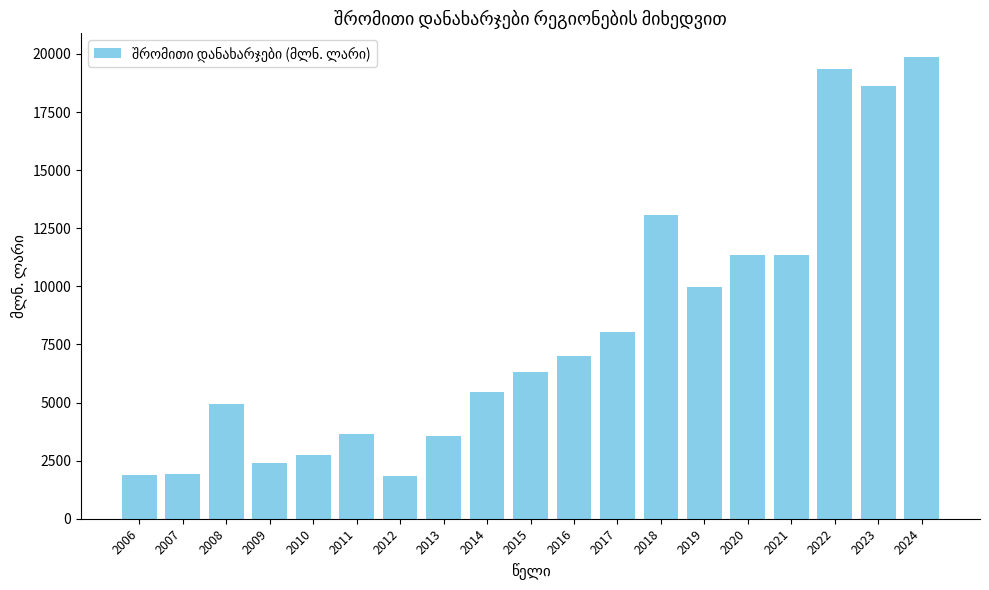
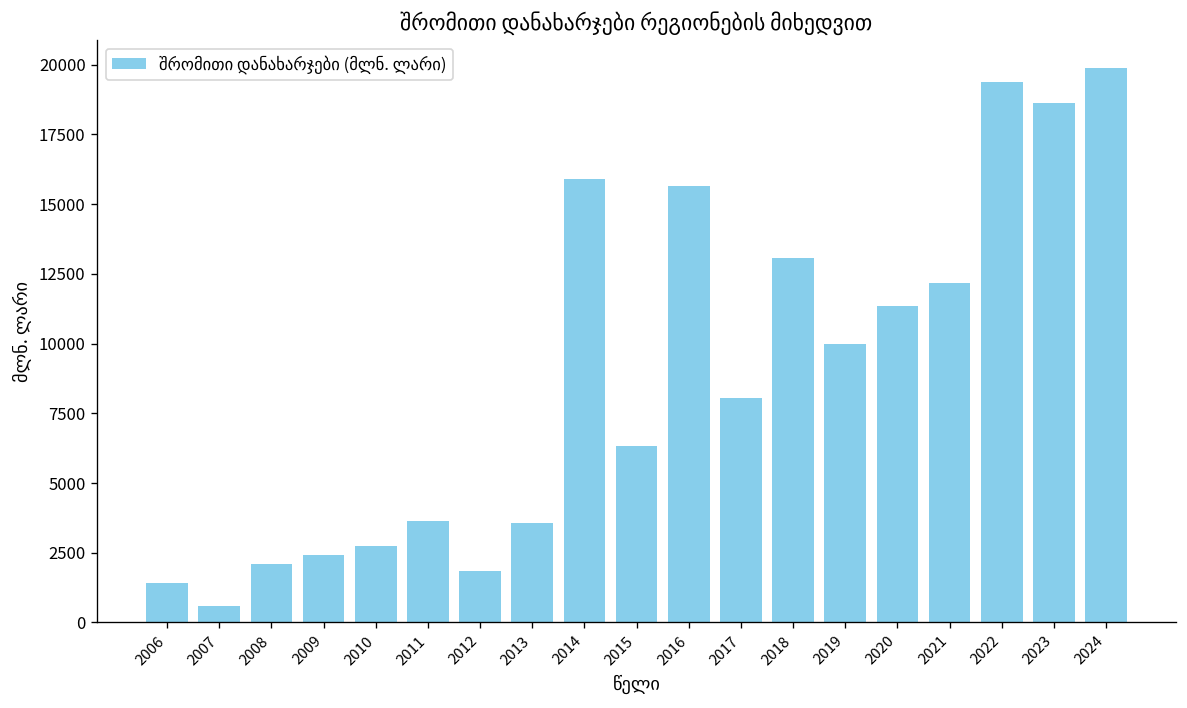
  {
-   "2006": 1900,
-   "2007": 1900,
-   "2008": 5000,
+   "2006": 1400,
+   "2007": 600,
+   "2008": 2100,
    "2009": 2400,
    "2010": 2700,
    "2011": 3600,
    "2012": 1800,
    "2013": 3600,
-   "2014": 5500,
+   "2014": 15900,
    "2015": 6300,
-   "2016": 7000,
+   "2016": 15700,
    "2017": 8000,
    "2018": 13100,
    "2019": 10000,
    "2020": 11300,
-   "2021": 11400,
+   "2021": 12200,
    "2022": 19400,
    "2023": 18600,
    "2024": 19900
  }
